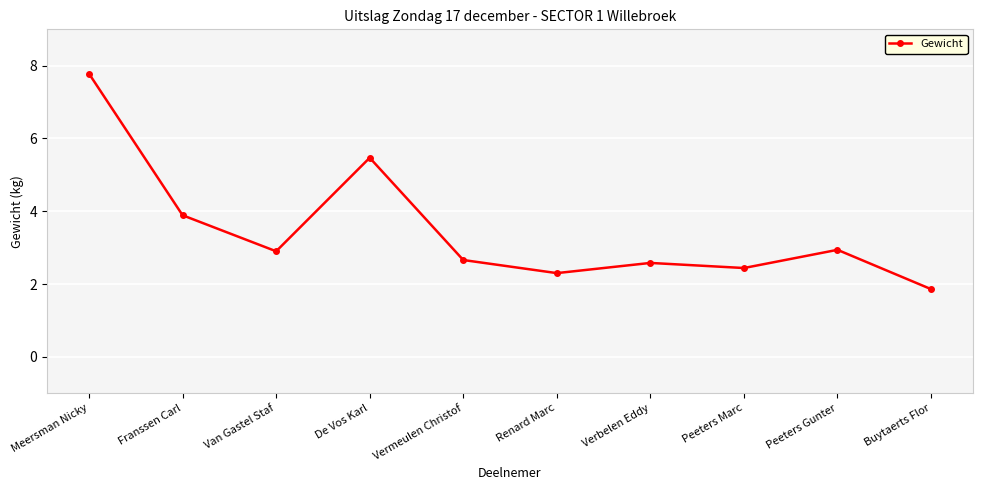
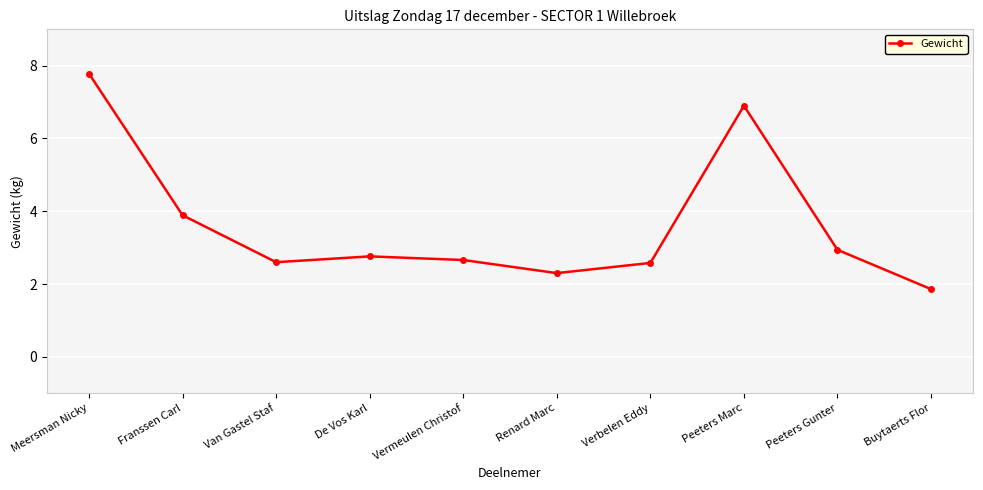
  {
    "Meersman Nicky": 7.8,
    "Franssen Carl": 3.9,
-   "Van Gastel Staf": 2.9,
-   "De Vos Karl": 5.5,
+   "Van Gastel Staf": 2.6,
+   "De Vos Karl": 2.8,
    "Vermeulen Christof": 2.7,
    "Renard Marc": 2.3,
    "Verbelen Eddy": 2.6,
-   "Peeters Marc": 2.4,
+   "Peeters Marc": 6.9,
    "Peeters Gunter": 2.9,
    "Buytaerts Flor": 1.9
  }
